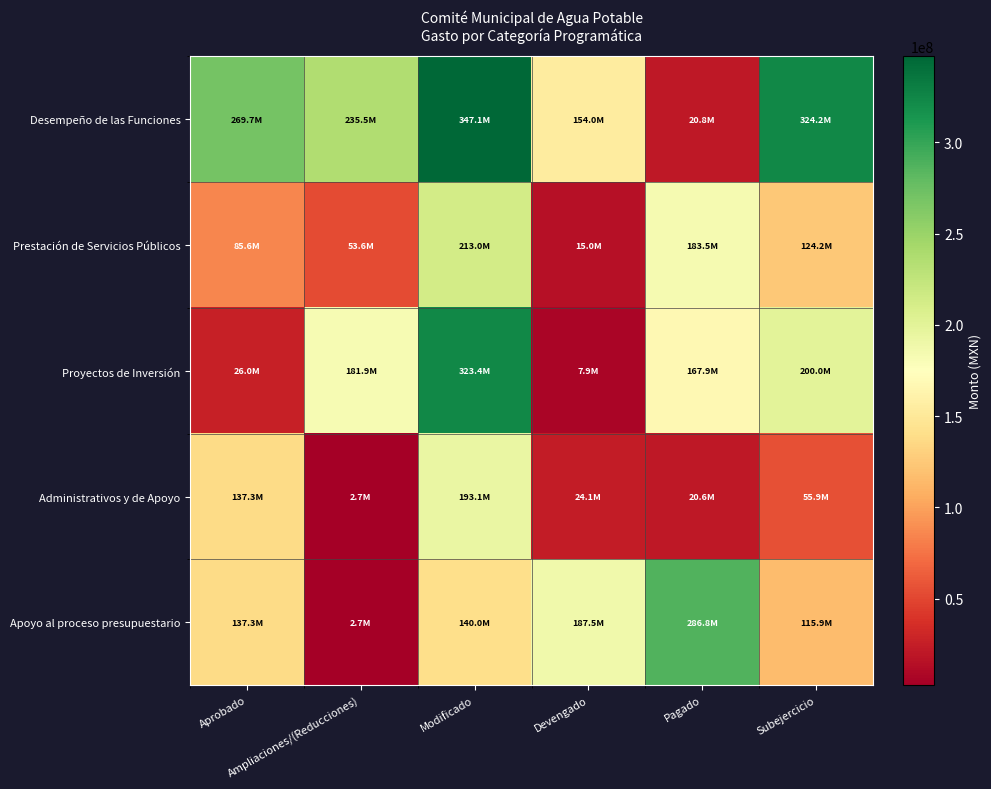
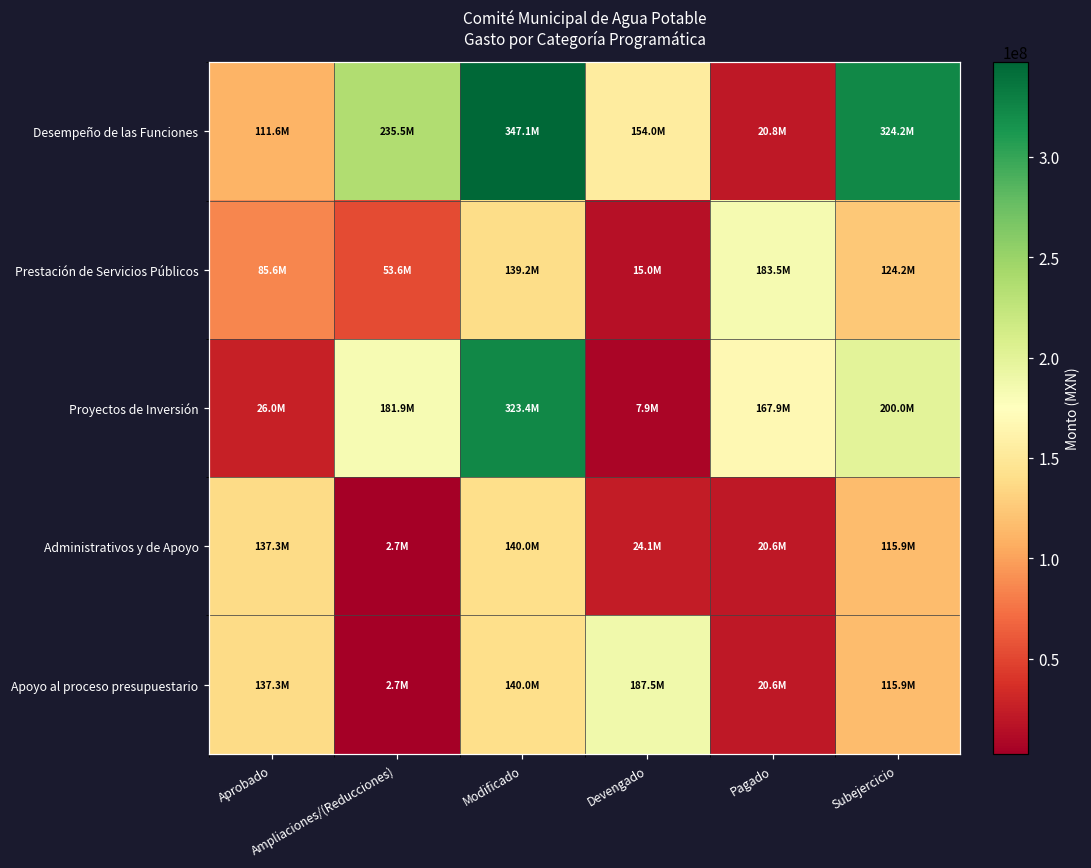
  {
    "Desempeño de las Funciones": {
-     "Aprobado": "269.7M",
+     "Aprobado": "111.6M",
      "Ampliaciones/(Reducciones)": "235.5M",
      "Modificado": "347.1M",
      "Devengado": "154.0M",
      "Pagado": "20.8M",
      "Subejercicio": "324.2M"
    },
    "Prestación de Servicios Públicos": {
      "Aprobado": "85.6M",
      "Ampliaciones/(Reducciones)": "53.6M",
-     "Modificado": "213.0M",
+     "Modificado": "139.2M",
      "Devengado": "15.0M",
      "Pagado": "183.5M",
      "Subejercicio": "124.2M"
    },
    "Proyectos de Inversión": {
      "Aprobado": "26.0M",
      "Ampliaciones/(Reducciones)": "181.9M",
      "Modificado": "323.4M",
      "Devengado": "7.9M",
      "Pagado": "167.9M",
      "Subejercicio": "200.0M"
    },
    "Administrativos y de Apoyo": {
      "Aprobado": "137.3M",
      "Ampliaciones/(Reducciones)": "2.7M",
-     "Modificado": "193.1M",
+     "Modificado": "140.0M",
      "Devengado": "24.1M",
      "Pagado": "20.6M",
-     "Subejercicio": "55.9M"
+     "Subejercicio": "115.9M"
    },
    "Apoyo al proceso presupuestario": {
      "Aprobado": "137.3M",
      "Ampliaciones/(Reducciones)": "2.7M",
      "Modificado": "140.0M",
      "Devengado": "187.5M",
-     "Pagado": "286.8M",
+     "Pagado": "20.6M",
      "Subejercicio": "115.9M"
    }
  }
